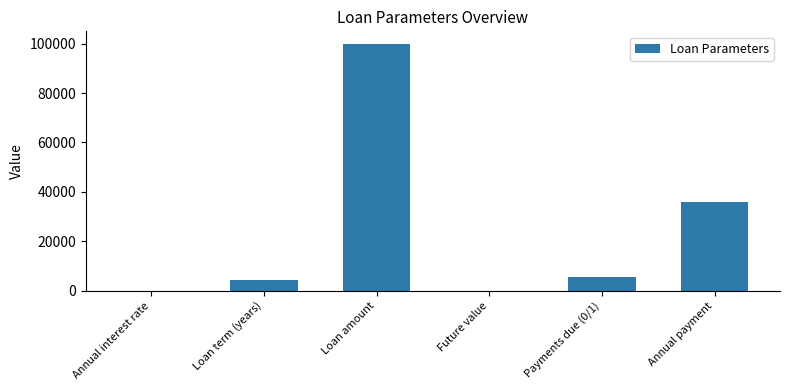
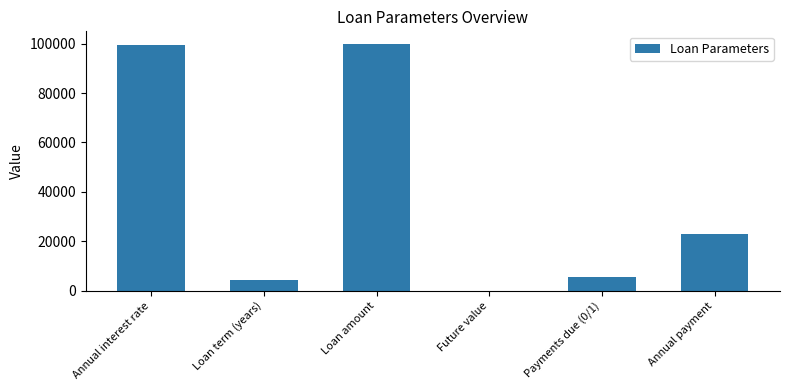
  {
-   "Annual interest rate": 0,
+   "Annual interest rate": 100000,
    "Loan term (years)": 4000,
    "Loan amount": 100000,
    "Future value": 0,
    "Payments due (0/1)": 6000,
-   "Annual payment": 36000
+   "Annual payment": 23000
  }
